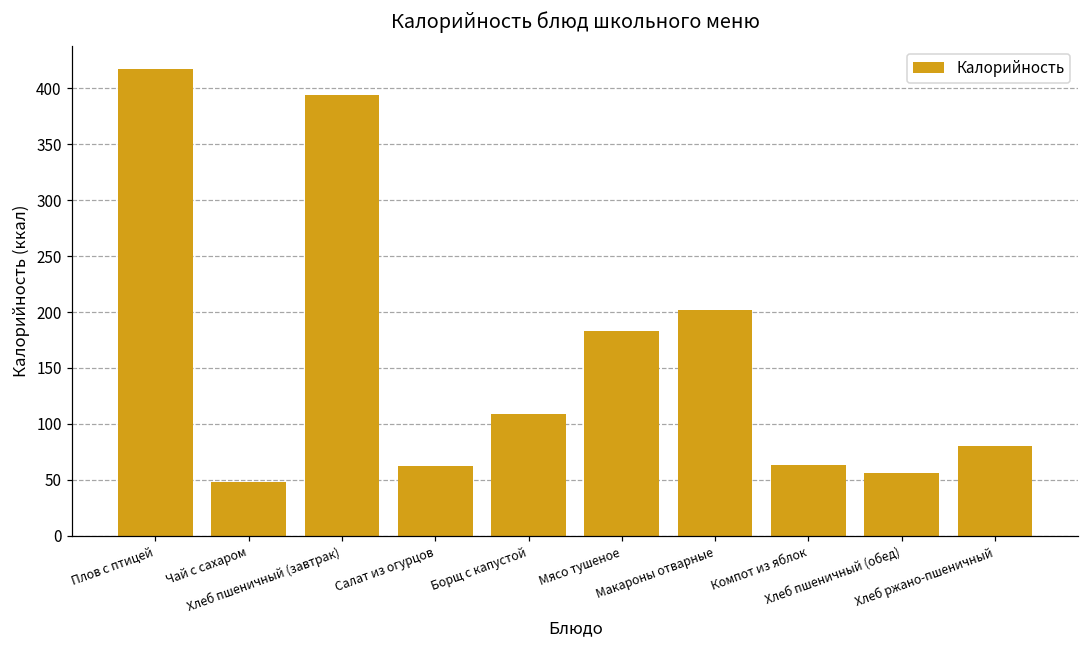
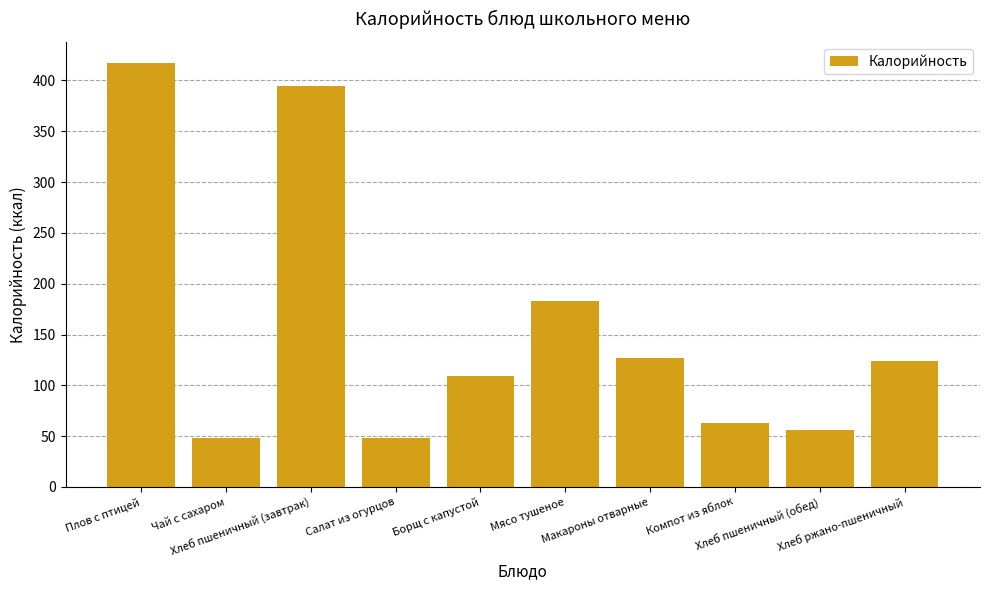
  {
    "Плов с птицей": 417,
    "Чай с сахаром": 48,
    "Хлеб пшеничный (завтрак)": 394,
-   "Салат из огурцов": 62,
+   "Салат из огурцов": 48,
    "Борщ с капустой": 109,
    "Мясо тушеное": 183,
-   "Макароны отварные": 202,
+   "Макароны отварные": 127,
    "Компот из яблок": 63,
    "Хлеб пшеничный (обед)": 56,
-   "Хлеб ржано-пшеничный": 80
+   "Хлеб ржано-пшеничный": 124
  }
